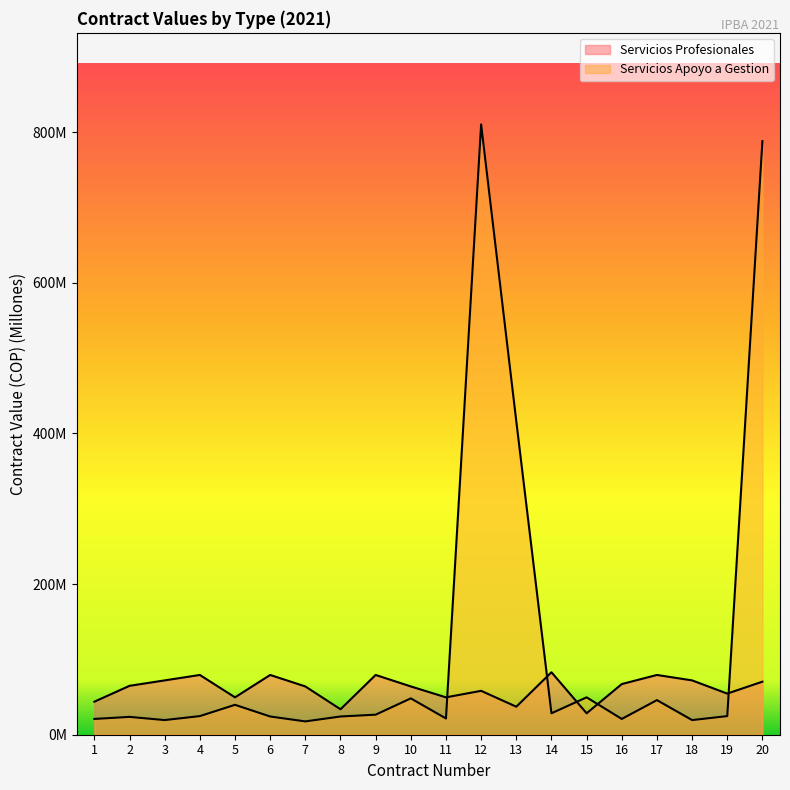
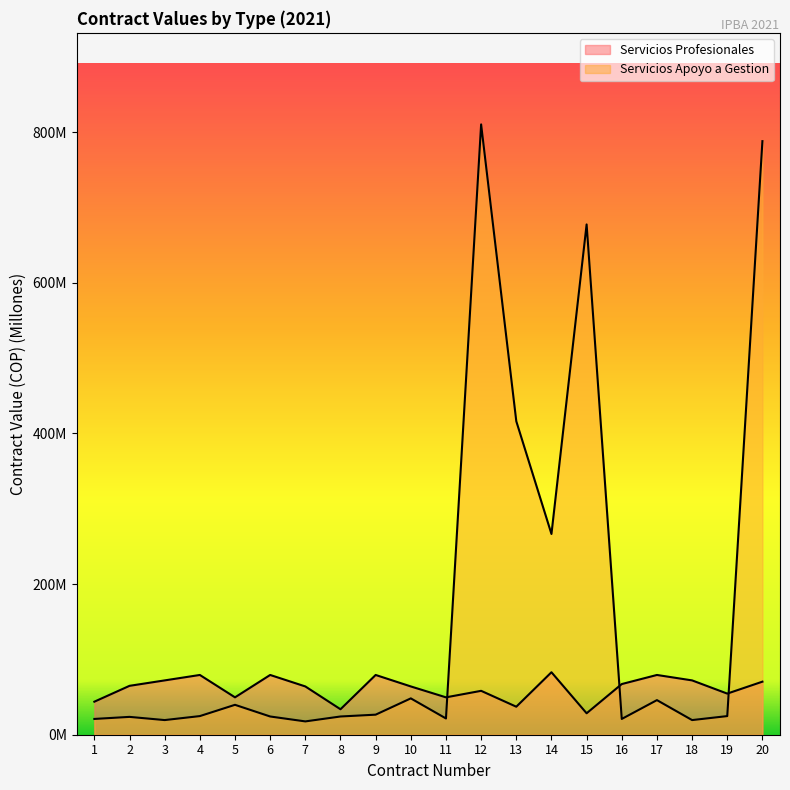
  {
    "Servicios Profesionales": {
      "1": 40000000,
      "2": 60000000,
      "3": 70000000,
      "4": 80000000,
      "5": 50000000,
      "6": 80000000,
      "7": 60000000,
      "8": 30000000,
      "9": 80000000,
      "10": 60000000,
      "11": 50000000,
      "12": 60000000,
      "13": 40000000,
      "14": 80000000,
      "15": 30000000,
      "16": 70000000,
      "17": 80000000,
      "18": 70000000,
      "19": 50000000,
      "20": 70000000
    },
    "Servicios Apoyo a Gestion": {
      "1": 20000000,
      "2": 20000000,
      "3": 20000000,
      "4": 20000000,
      "5": 40000000,
      "6": 20000000,
      "7": 20000000,
      "8": 20000000,
      "9": 30000000,
      "10": 50000000,
      "11": 20000000,
      "12": 810000000,
      "13": 420000000,
-     "14": 30000000,
-     "15": 50000000,
+     "14": 270000000,
+     "15": 680000000,
      "16": 20000000,
      "17": 50000000,
      "18": 20000000,
      "19": 20000000,
      "20": 790000000
    }
  }
